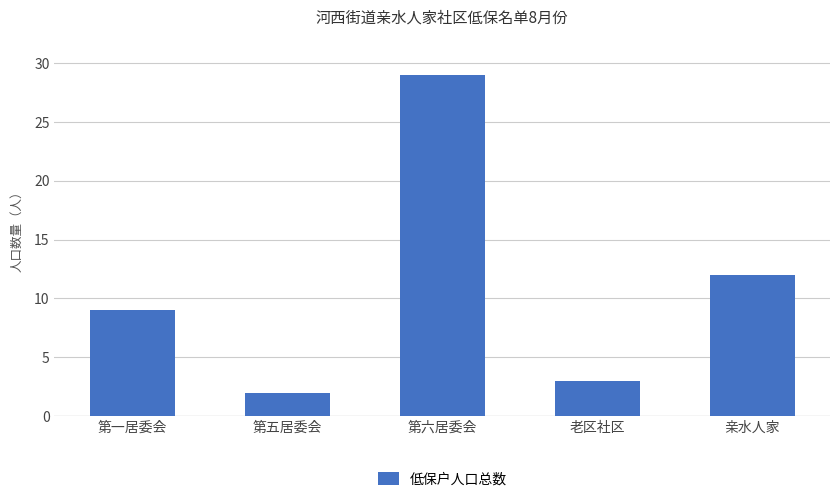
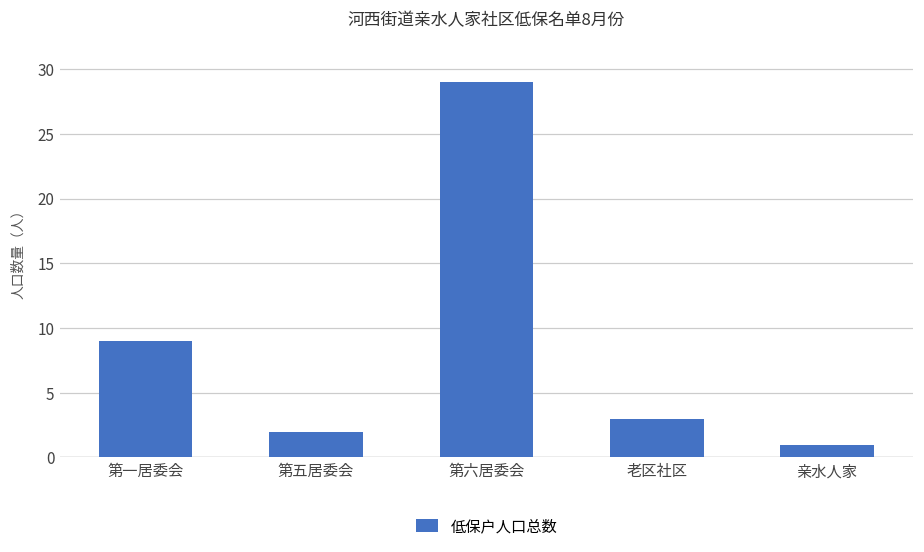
  {
    "第一居委会": 9,
    "第五居委会": 2,
    "第六居委会": 29,
    "老区社区": 3,
-   "亲水人家": 12
+   "亲水人家": 1
  }
